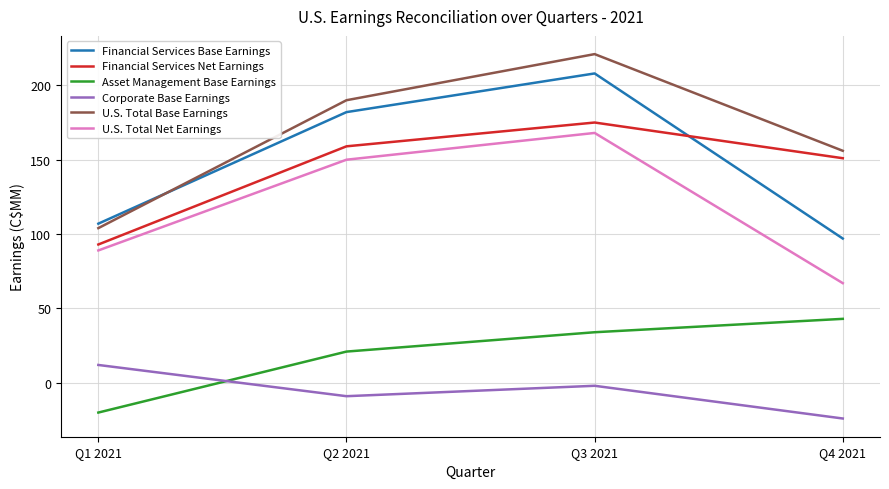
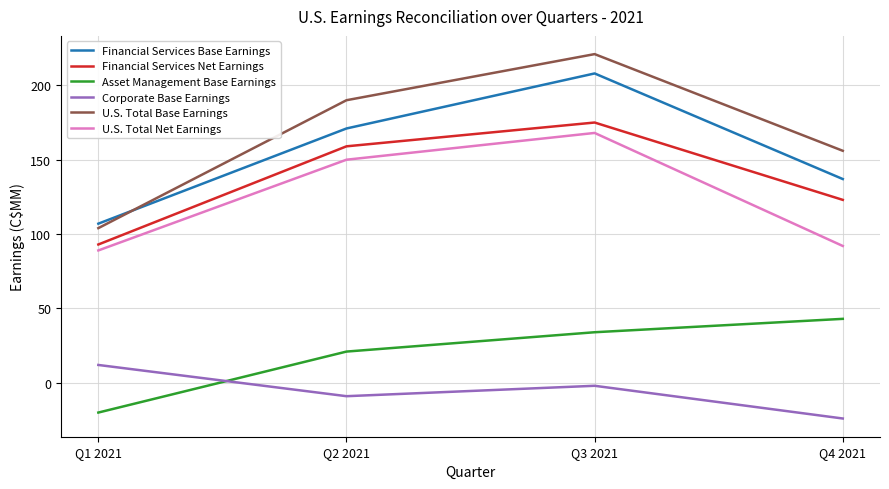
  {
    "Financial Services Base Earnings": {
      "Q1 2021": 107,
-     "Q2 2021": 182,
+     "Q2 2021": 171,
      "Q3 2021": 208,
-     "Q4 2021": 97
+     "Q4 2021": 137
    },
    "Financial Services Net Earnings": {
      "Q1 2021": 93,
      "Q2 2021": 159,
      "Q3 2021": 175,
-     "Q4 2021": 151
+     "Q4 2021": 123
    },
    "Asset Management Base Earnings": {
      "Q1 2021": -20,
      "Q2 2021": 21,
      "Q3 2021": 34,
      "Q4 2021": 43
    },
    "Corporate Base Earnings": {
      "Q1 2021": 12,
      "Q2 2021": -9,
      "Q3 2021": -2,
      "Q4 2021": -24
    },
    "U.S. Total Base Earnings": {
      "Q1 2021": 104,
      "Q2 2021": 190,
      "Q3 2021": 221,
      "Q4 2021": 156
    },
    "U.S. Total Net Earnings": {
      "Q1 2021": 89,
      "Q2 2021": 150,
      "Q3 2021": 168,
-     "Q4 2021": 67
+     "Q4 2021": 92
    }
  }
